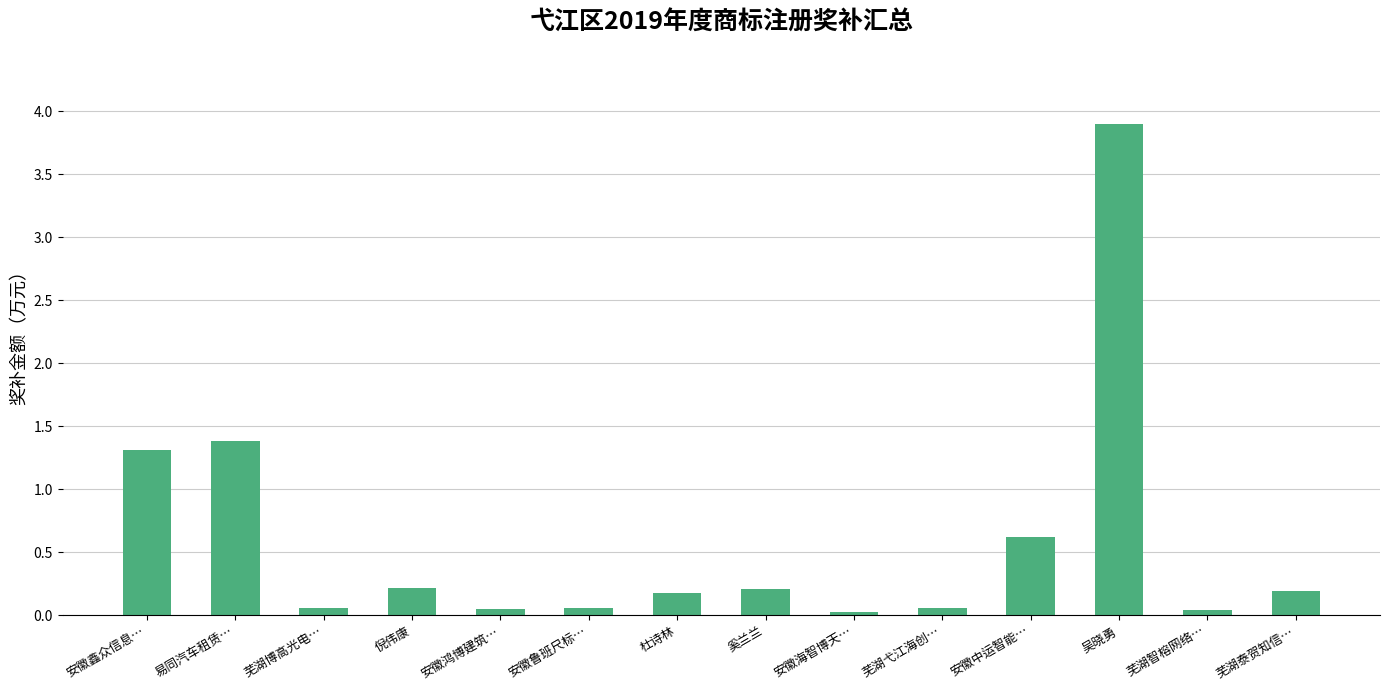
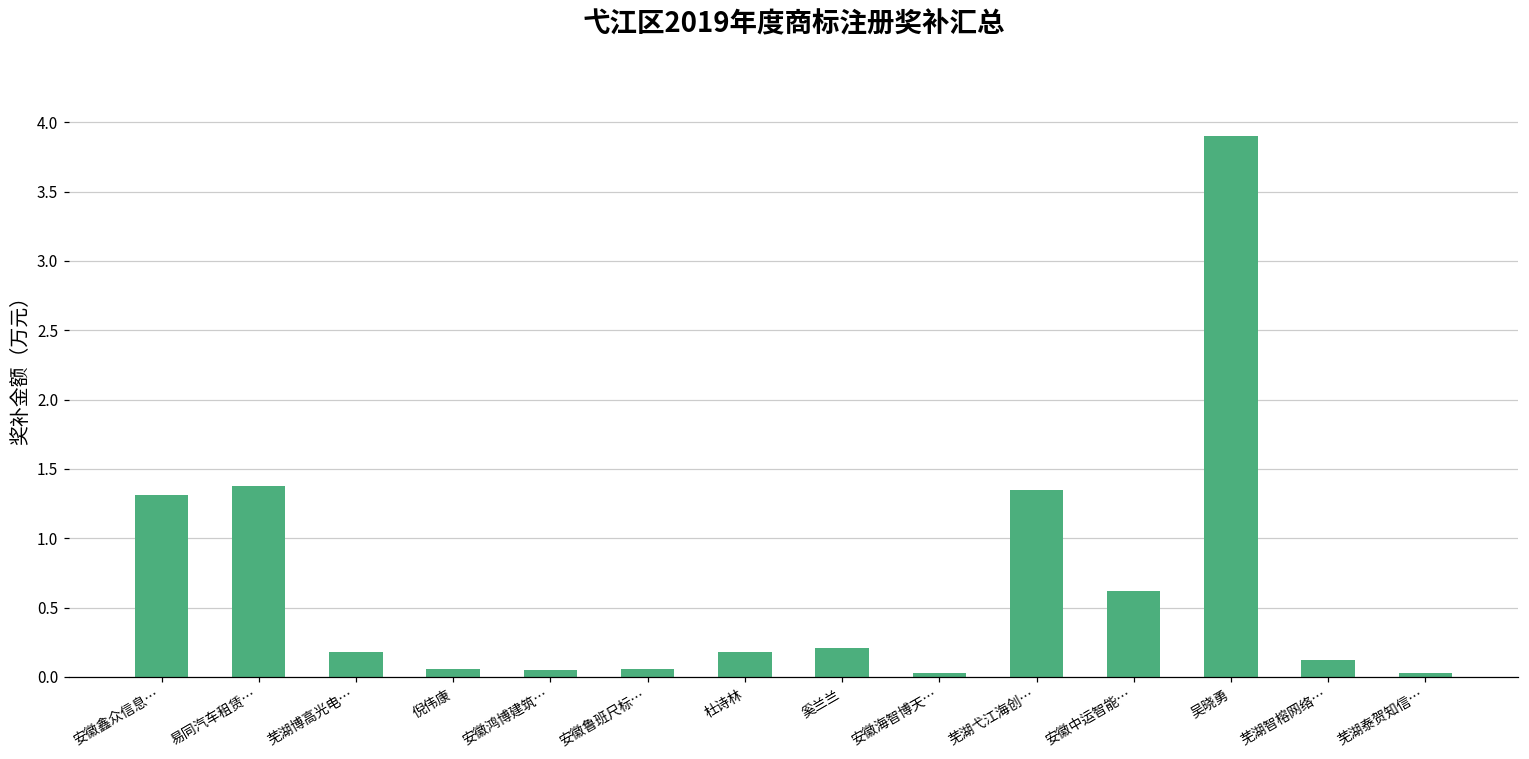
  {
    "安徽鑫众信息…": 1.31,
    "易同汽车租赁…": 1.38,
-   "芜湖博高光电…": 0.06,
-   "倪伟康": 0.22,
+   "芜湖博高光电…": 0.18,
+   "倪伟康": 0.06,
    "安徽鸿博建筑…": 0.05,
    "安徽鲁班尺标…": 0.06,
    "杜诗林": 0.18,
    "奚兰兰": 0.21,
    "安徽海智博天…": 0.03,
-   "芜湖弋江海创…": 0.06,
+   "芜湖弋江海创…": 1.35,
    "安徽中运智能…": 0.62,
    "吴晓勇": 3.90,
-   "芜湖智榕网络…": 0.04,
-   "芜湖泰贺知信…": 0.19
+   "芜湖智榕网络…": 0.12,
+   "芜湖泰贺知信…": 0.03
  }
